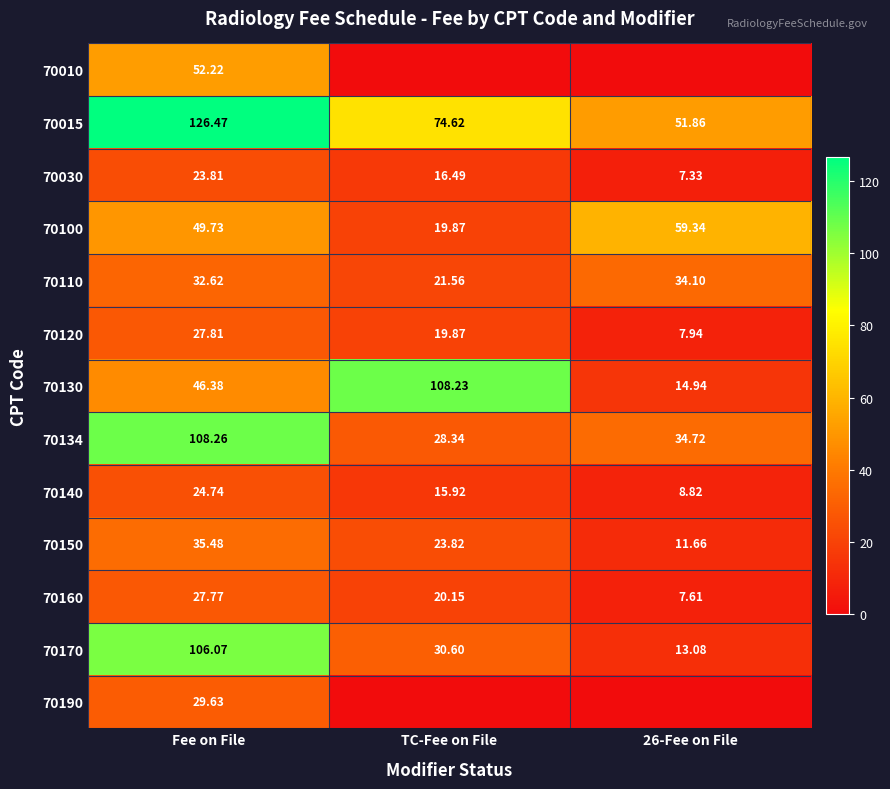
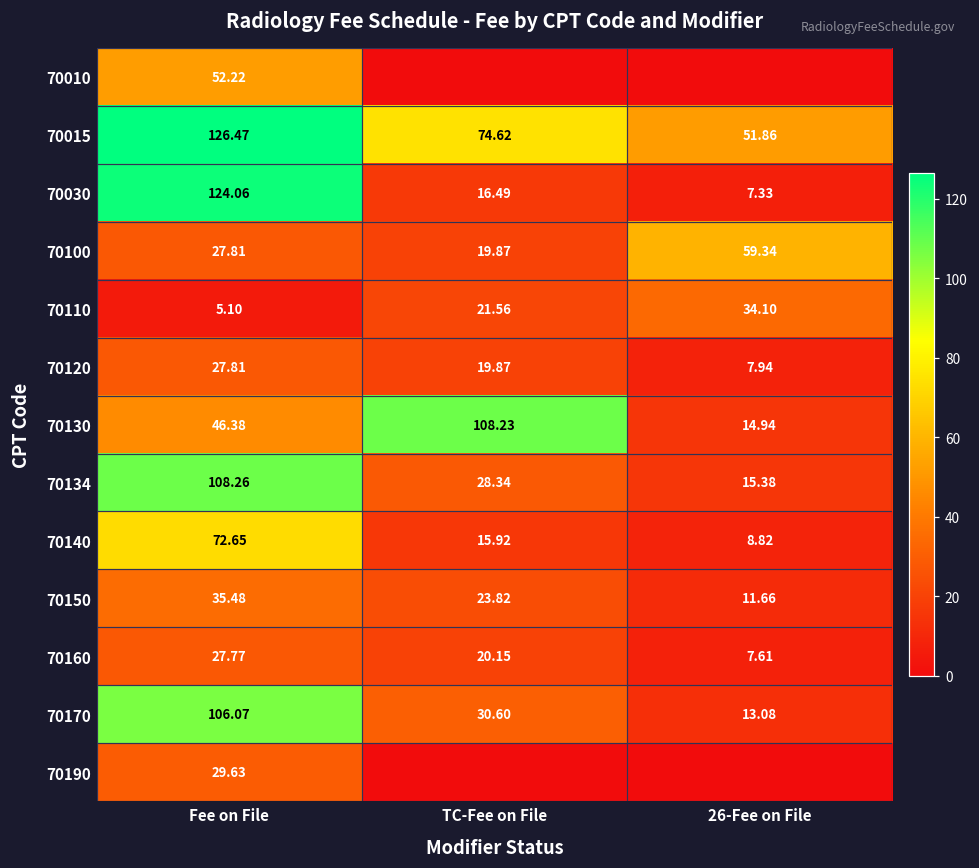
  {
    "70010": {
      "Fee on File": 52.22
    },
    "70015": {
      "Fee on File": 126.47,
      "TC-Fee on File": 74.62,
      "26-Fee on File": 51.86
    },
    "70030": {
-     "Fee on File": 23.81,
+     "Fee on File": 124.06,
      "TC-Fee on File": 16.49,
      "26-Fee on File": 7.33
    },
    "70100": {
-     "Fee on File": 49.73,
+     "Fee on File": 27.81,
      "TC-Fee on File": 19.87,
      "26-Fee on File": 59.34
    },
    "70110": {
-     "Fee on File": 32.62,
+     "Fee on File": 5.10,
      "TC-Fee on File": 21.56,
      "26-Fee on File": 34.10
    },
    "70120": {
      "Fee on File": 27.81,
      "TC-Fee on File": 19.87,
      "26-Fee on File": 7.94
    },
    "70130": {
      "Fee on File": 46.38,
      "TC-Fee on File": 108.23,
      "26-Fee on File": 14.94
    },
    "70134": {
      "Fee on File": 108.26,
      "TC-Fee on File": 28.34,
-     "26-Fee on File": 34.72
+     "26-Fee on File": 15.38
    },
    "70140": {
-     "Fee on File": 24.74,
+     "Fee on File": 72.65,
      "TC-Fee on File": 15.92,
      "26-Fee on File": 8.82
    },
    "70150": {
      "Fee on File": 35.48,
      "TC-Fee on File": 23.82,
      "26-Fee on File": 11.66
    },
    "70160": {
      "Fee on File": 27.77,
      "TC-Fee on File": 20.15,
      "26-Fee on File": 7.61
    },
    "70170": {
      "Fee on File": 106.07,
      "TC-Fee on File": 30.60,
      "26-Fee on File": 13.08
    },
    "70190": {
      "Fee on File": 29.63
    }
  }
